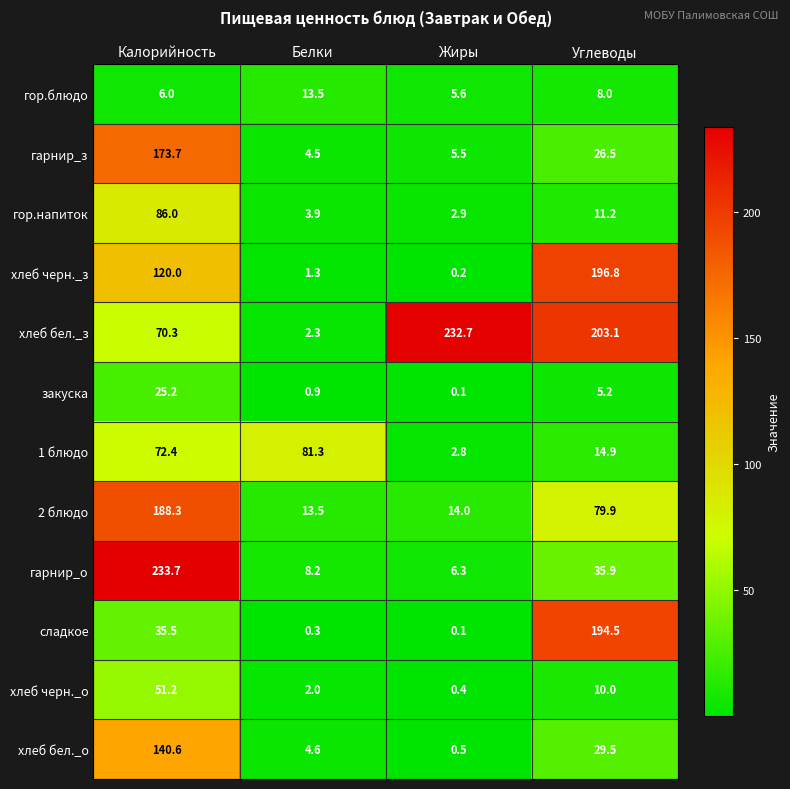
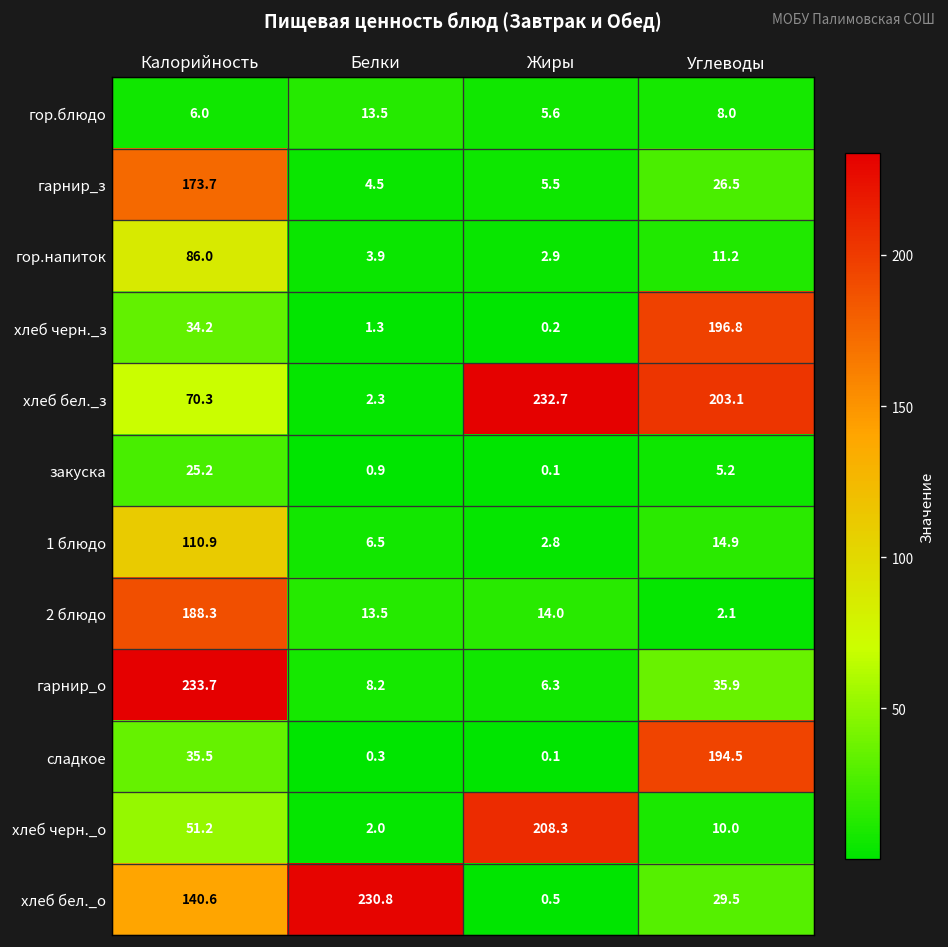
  {
    "гор.блюдо": {
      "Калорийность": 6.0,
      "Белки": 13.5,
      "Жиры": 5.6,
      "Углеводы": 8.0
    },
    "гарнир_з": {
      "Калорийность": 173.7,
      "Белки": 4.5,
      "Жиры": 5.5,
      "Углеводы": 26.5
    },
    "гор.напиток": {
      "Калорийность": 86.0,
      "Белки": 3.9,
      "Жиры": 2.9,
      "Углеводы": 11.2
    },
    "хлеб черн._з": {
-     "Калорийность": 120.0,
+     "Калорийность": 34.2,
      "Белки": 1.3,
      "Жиры": 0.2,
      "Углеводы": 196.8
    },
    "хлеб бел._з": {
      "Калорийность": 70.3,
      "Белки": 2.3,
      "Жиры": 232.7,
      "Углеводы": 203.1
    },
    "закуска": {
      "Калорийность": 25.2,
      "Белки": 0.9,
      "Жиры": 0.1,
      "Углеводы": 5.2
    },
    "1 блюдо": {
-     "Калорийность": 72.4,
-     "Белки": 81.3,
+     "Калорийность": 110.9,
+     "Белки": 6.5,
      "Жиры": 2.8,
      "Углеводы": 14.9
    },
    "2 блюдо": {
      "Калорийность": 188.3,
      "Белки": 13.5,
      "Жиры": 14.0,
-     "Углеводы": 79.9
+     "Углеводы": 2.1
    },
    "гарнир_о": {
      "Калорийность": 233.7,
      "Белки": 8.2,
      "Жиры": 6.3,
      "Углеводы": 35.9
    },
    "сладкое": {
      "Калорийность": 35.5,
      "Белки": 0.3,
      "Жиры": 0.1,
      "Углеводы": 194.5
    },
    "хлеб черн._о": {
      "Калорийность": 51.2,
      "Белки": 2.0,
-     "Жиры": 0.4,
+     "Жиры": 208.3,
      "Углеводы": 10.0
    },
    "хлеб бел._о": {
      "Калорийность": 140.6,
-     "Белки": 4.6,
+     "Белки": 230.8,
      "Жиры": 0.5,
      "Углеводы": 29.5
    }
  }
